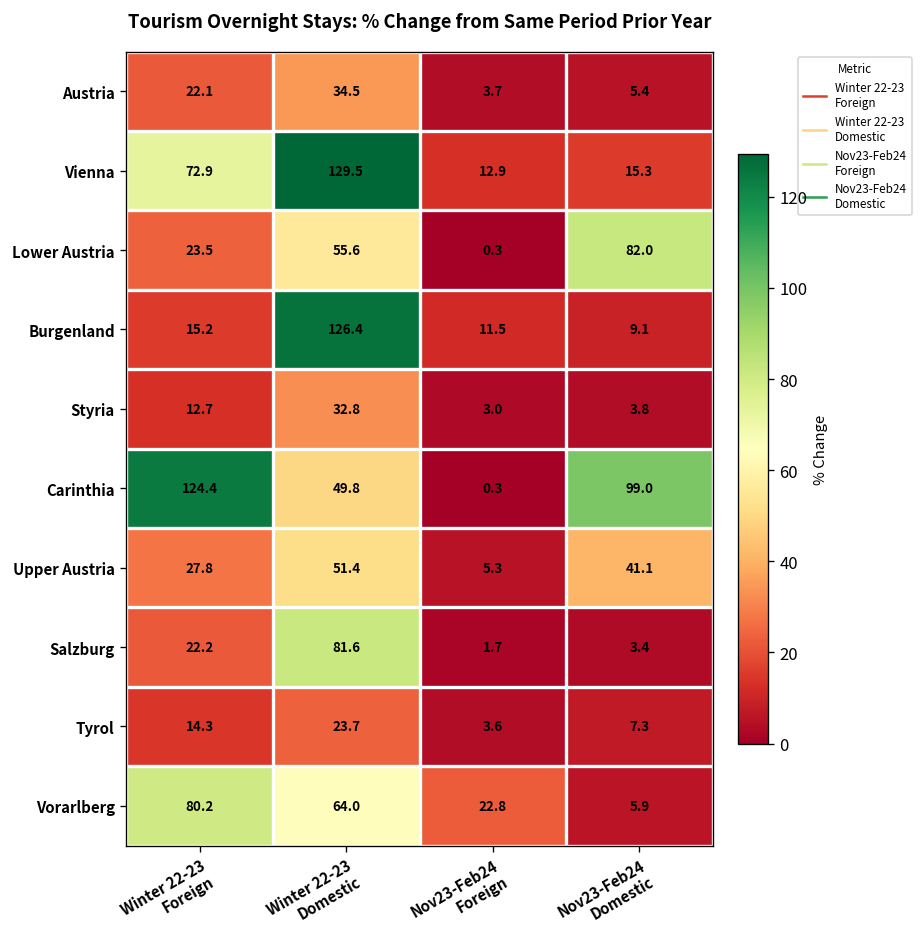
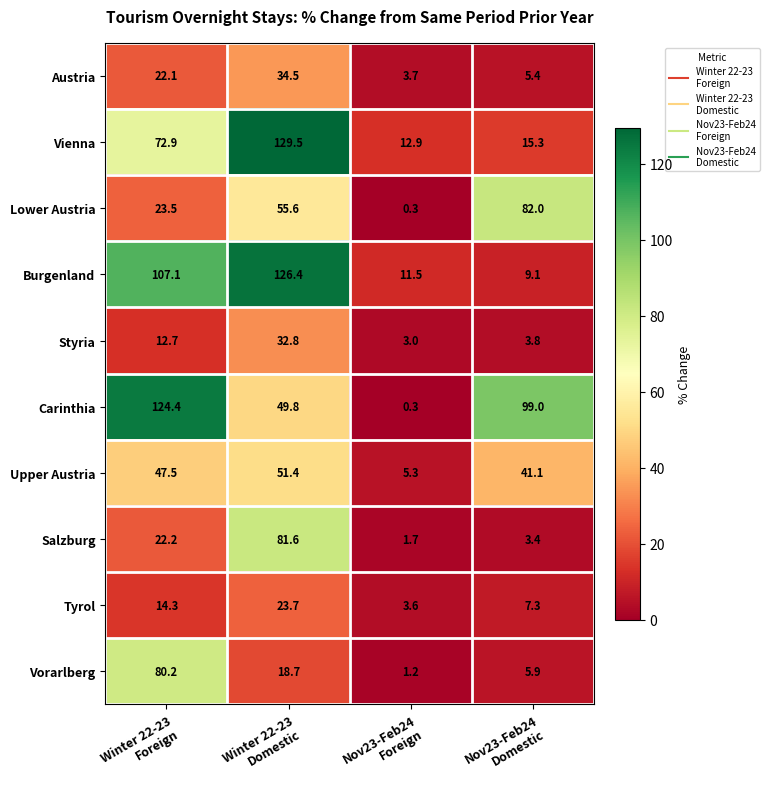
  {
    "Austria": {
      "Winter 22-23 Foreign": 22.1,
      "Winter 22-23 Domestic": 34.5,
      "Nov23-Feb24 Foreign": 3.7,
      "Nov23-Feb24 Domestic": 5.4
    },
    "Vienna": {
      "Winter 22-23 Foreign": 72.9,
      "Winter 22-23 Domestic": 129.5,
      "Nov23-Feb24 Foreign": 12.9,
      "Nov23-Feb24 Domestic": 15.3
    },
    "Lower Austria": {
      "Winter 22-23 Foreign": 23.5,
      "Winter 22-23 Domestic": 55.6,
      "Nov23-Feb24 Foreign": 0.3,
      "Nov23-Feb24 Domestic": 82.0
    },
    "Burgenland": {
-     "Winter 22-23 Foreign": 15.2,
+     "Winter 22-23 Foreign": 107.1,
      "Winter 22-23 Domestic": 126.4,
      "Nov23-Feb24 Foreign": 11.5,
      "Nov23-Feb24 Domestic": 9.1
    },
    "Styria": {
      "Winter 22-23 Foreign": 12.7,
      "Winter 22-23 Domestic": 32.8,
      "Nov23-Feb24 Foreign": 3.0,
      "Nov23-Feb24 Domestic": 3.8
    },
    "Carinthia": {
      "Winter 22-23 Foreign": 124.4,
      "Winter 22-23 Domestic": 49.8,
      "Nov23-Feb24 Foreign": 0.3,
      "Nov23-Feb24 Domestic": 99.0
    },
    "Upper Austria": {
-     "Winter 22-23 Foreign": 27.8,
+     "Winter 22-23 Foreign": 47.5,
      "Winter 22-23 Domestic": 51.4,
      "Nov23-Feb24 Foreign": 5.3,
      "Nov23-Feb24 Domestic": 41.1
    },
    "Salzburg": {
      "Winter 22-23 Foreign": 22.2,
      "Winter 22-23 Domestic": 81.6,
      "Nov23-Feb24 Foreign": 1.7,
      "Nov23-Feb24 Domestic": 3.4
    },
    "Tyrol": {
      "Winter 22-23 Foreign": 14.3,
      "Winter 22-23 Domestic": 23.7,
      "Nov23-Feb24 Foreign": 3.6,
      "Nov23-Feb24 Domestic": 7.3
    },
    "Vorarlberg": {
      "Winter 22-23 Foreign": 80.2,
-     "Winter 22-23 Domestic": 64.0,
-     "Nov23-Feb24 Foreign": 22.8,
+     "Winter 22-23 Domestic": 18.7,
+     "Nov23-Feb24 Foreign": 1.2,
      "Nov23-Feb24 Domestic": 5.9
    }
  }
